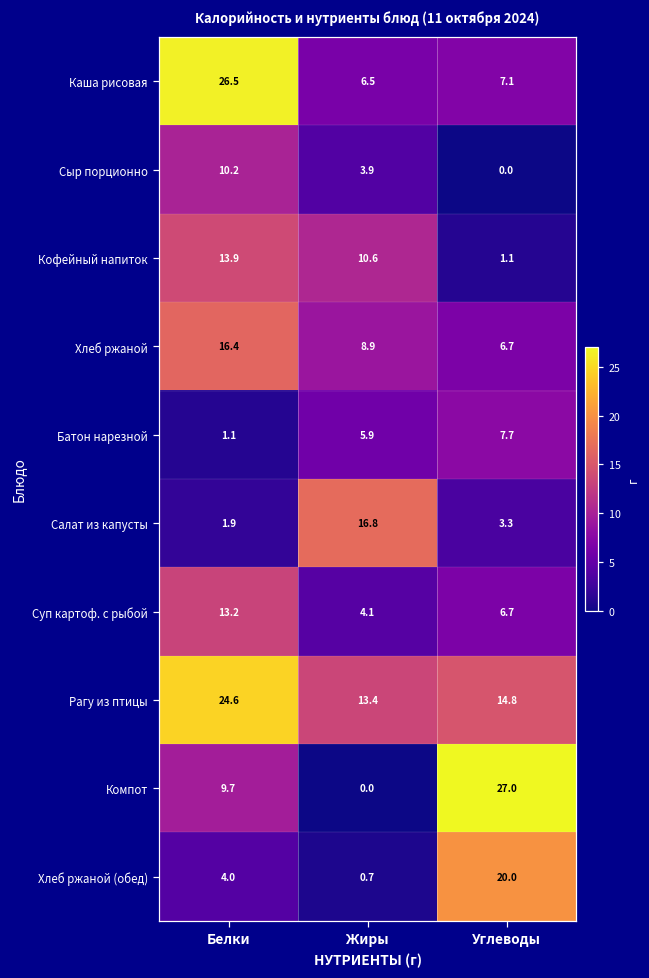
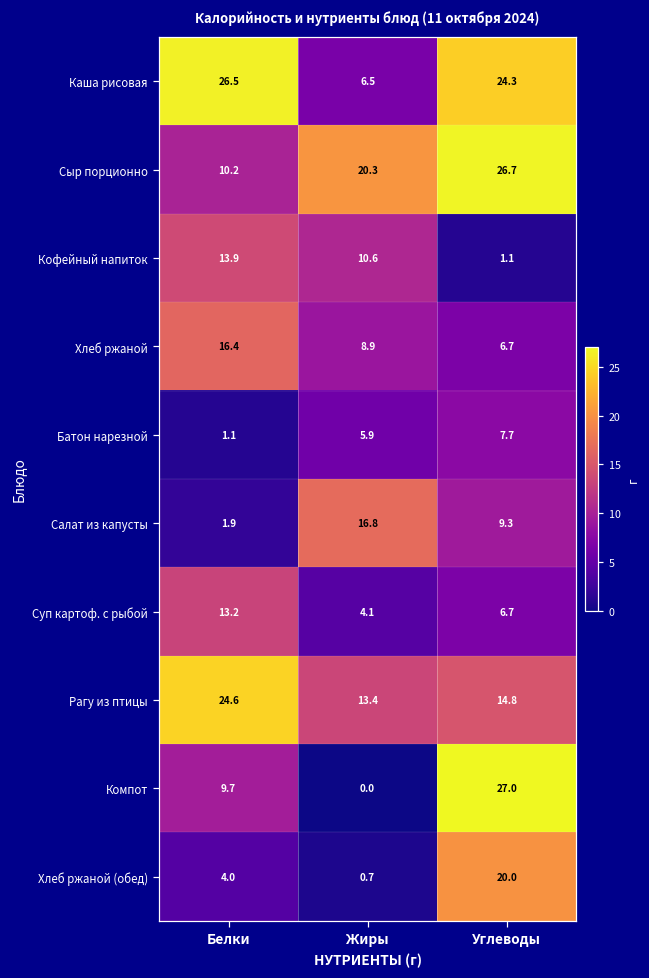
  {
    "Каша рисовая": {
      "Белки": 26.5,
      "Жиры": 6.5,
-     "Углеводы": 7.1
+     "Углеводы": 24.3
    },
    "Сыр порционно": {
      "Белки": 10.2,
-     "Жиры": 3.9,
-     "Углеводы": 0.0
+     "Жиры": 20.3,
+     "Углеводы": 26.7
    },
    "Кофейный напиток": {
      "Белки": 13.9,
      "Жиры": 10.6,
      "Углеводы": 1.1
    },
    "Хлеб ржаной": {
      "Белки": 16.4,
      "Жиры": 8.9,
      "Углеводы": 6.7
    },
    "Батон нарезной": {
      "Белки": 1.1,
      "Жиры": 5.9,
      "Углеводы": 7.7
    },
    "Салат из капусты": {
      "Белки": 1.9,
      "Жиры": 16.8,
-     "Углеводы": 3.3
+     "Углеводы": 9.3
    },
    "Суп картоф. с рыбой": {
      "Белки": 13.2,
      "Жиры": 4.1,
      "Углеводы": 6.7
    },
    "Рагу из птицы": {
      "Белки": 24.6,
      "Жиры": 13.4,
      "Углеводы": 14.8
    },
    "Компот": {
      "Белки": 9.7,
      "Жиры": 0.0,
      "Углеводы": 27.0
    },
    "Хлеб ржаной (обед)": {
      "Белки": 4.0,
      "Жиры": 0.7,
      "Углеводы": 20.0
    }
  }
